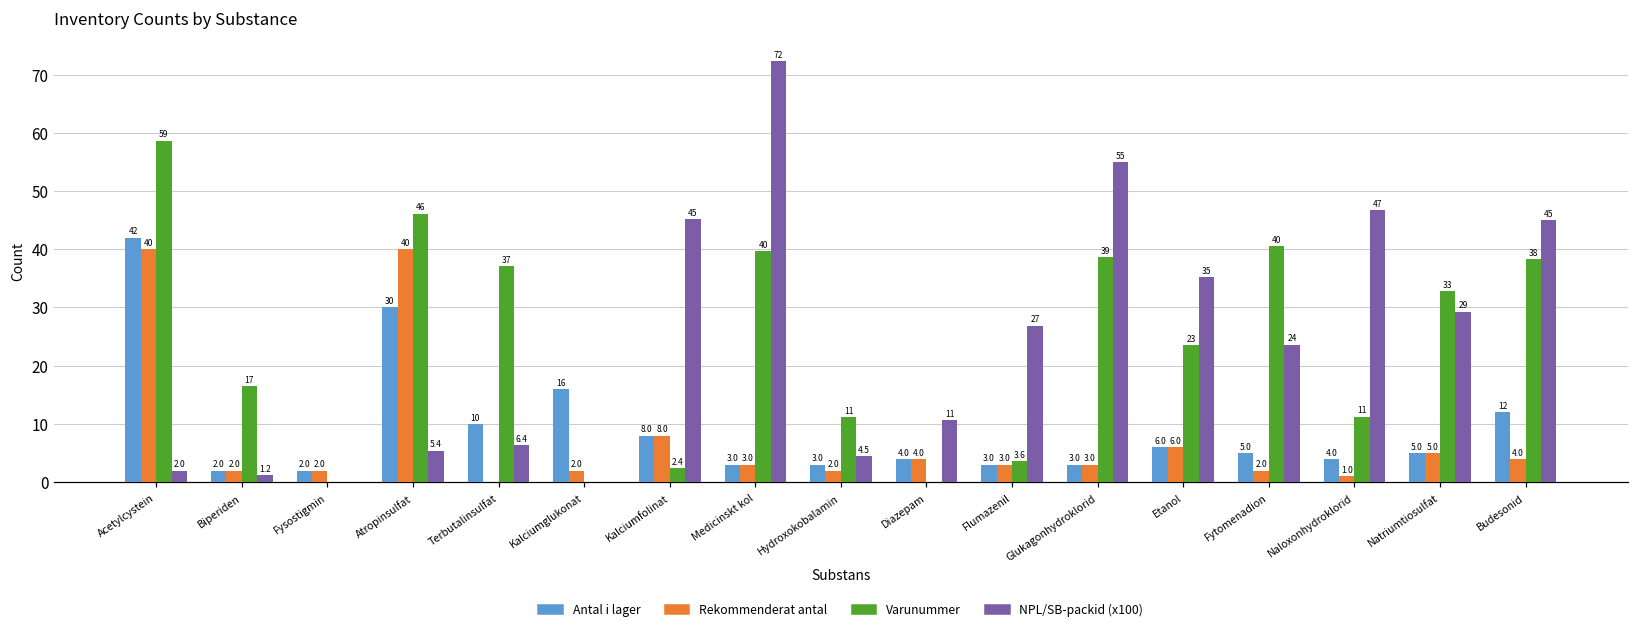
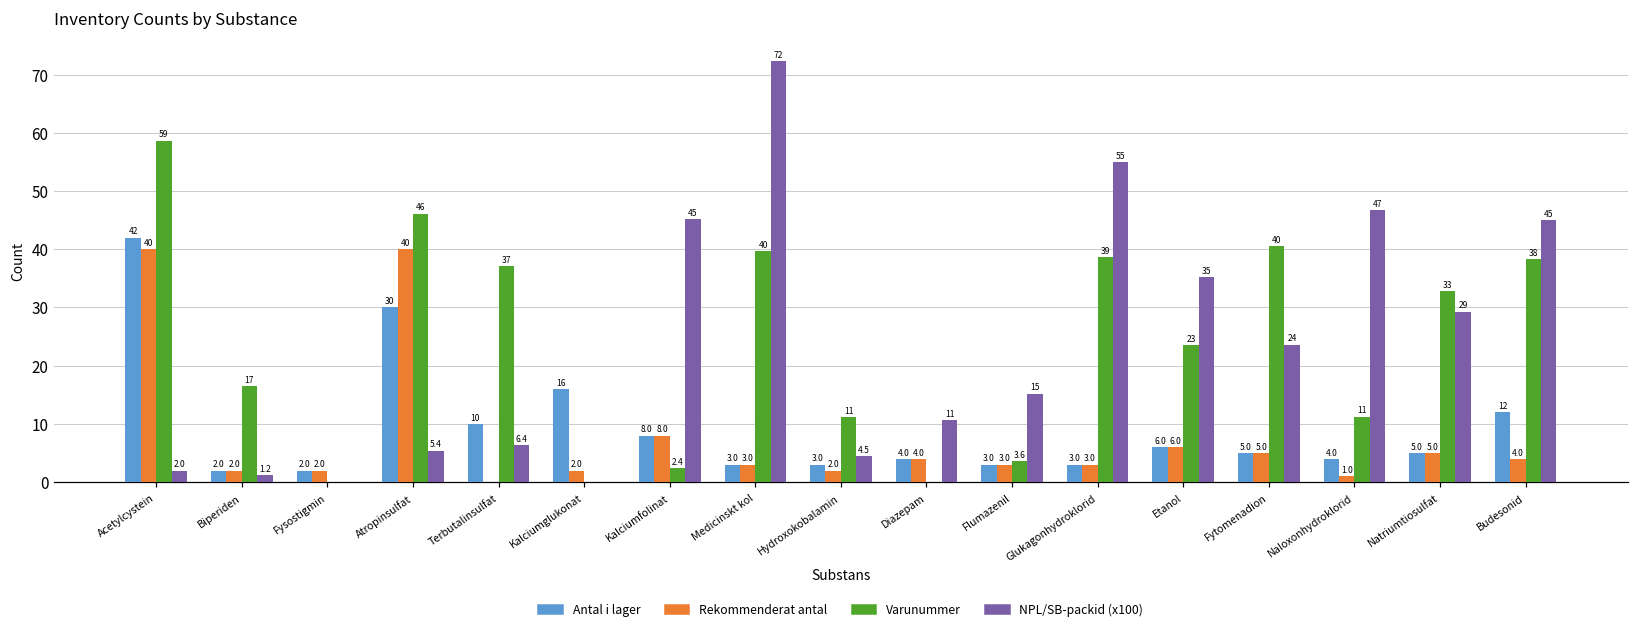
  {
    "Antal i lager": {
      "Acetylcystein": 42,
      "Biperiden": 2.0,
      "Fysostigmin": 2.0,
      "Atropinsulfat": 30,
      "Terbutalinsulfat": 10,
      "Kalciumglukonat": 16,
      "Kalciumfolinat": 8.0,
      "Medicinskt kol": 3.0,
      "Hydroxokobalamin": 3.0,
      "Diazepam": 4.0,
      "Flumazenil": 3.0,
      "Glukagonhydroklorid": 3.0,
      "Etanol": 6.0,
      "Fytomenadion": 5.0,
      "Naloxonhydroklorid": 4.0,
      "Natriumtiosulfat": 5.0,
      "Budesonid": 12
    },
    "Rekommenderat antal": {
      "Acetylcystein": 40,
      "Biperiden": 2.0,
      "Fysostigmin": 2.0,
      "Atropinsulfat": 40,
      "Kalciumglukonat": 2.0,
      "Kalciumfolinat": 8.0,
      "Medicinskt kol": 3.0,
      "Hydroxokobalamin": 2.0,
      "Diazepam": 4.0,
      "Flumazenil": 3.0,
      "Glukagonhydroklorid": 3.0,
      "Etanol": 6.0,
-     "Fytomenadion": 2.0,
+     "Fytomenadion": 5.0,
      "Naloxonhydroklorid": 1.0,
      "Natriumtiosulfat": 5.0,
      "Budesonid": 4.0
    },
    "Varunummer": {
      "Acetylcystein": 59,
      "Biperiden": 17,
      "Atropinsulfat": 46,
      "Terbutalinsulfat": 37,
      "Kalciumfolinat": 2.4,
      "Medicinskt kol": 40,
      "Hydroxokobalamin": 11,
      "Flumazenil": 3.6,
      "Glukagonhydroklorid": 39,
      "Etanol": 23,
      "Fytomenadion": 40,
      "Naloxonhydroklorid": 11,
      "Natriumtiosulfat": 33,
      "Budesonid": 38
    },
    "NPL/SB-packid (x100)": {
      "Acetylcystein": 2.0,
      "Biperiden": 1.2,
      "Atropinsulfat": 5.4,
      "Terbutalinsulfat": 6.4,
      "Kalciumfolinat": 45,
      "Medicinskt kol": 72,
      "Hydroxokobalamin": 4.5,
      "Diazepam": 11,
-     "Flumazenil": 27,
+     "Flumazenil": 15,
      "Glukagonhydroklorid": 55,
      "Etanol": 35,
      "Fytomenadion": 24,
      "Naloxonhydroklorid": 47,
      "Natriumtiosulfat": 29,
      "Budesonid": 45
    }
  }
